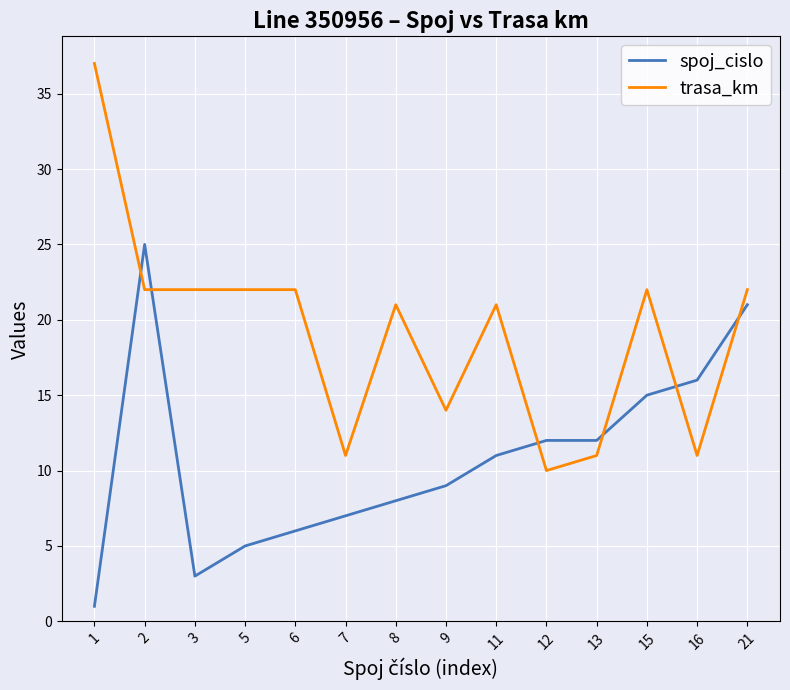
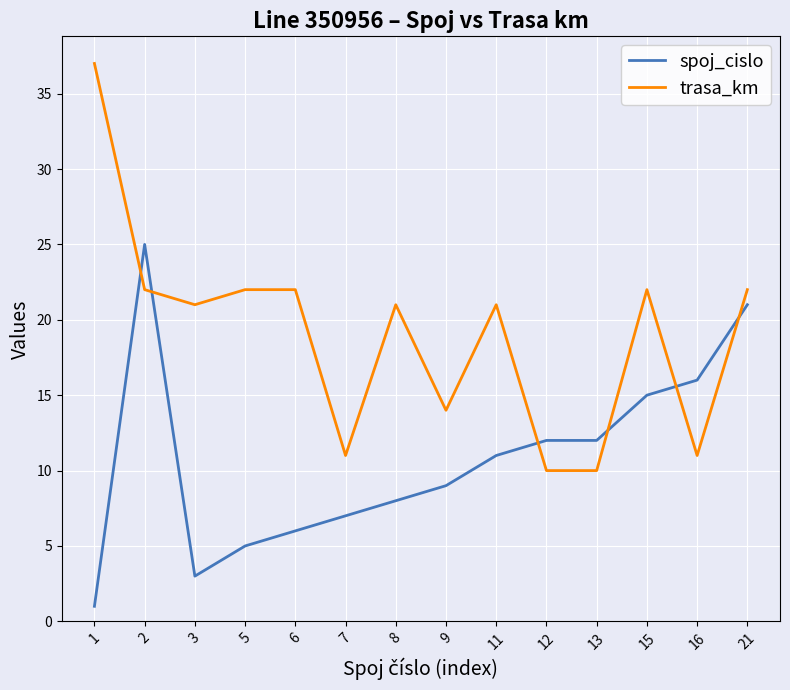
  {
    "spoj_cislo": {
      "1": 1,
      "2": 25,
      "3": 3,
      "5": 5,
      "6": 6,
      "7": 7,
      "8": 8,
      "9": 9,
      "11": 11,
      "12": 12,
      "13": 12,
      "15": 15,
      "16": 16,
      "21": 21
    },
    "trasa_km": {
      "1": 37,
      "2": 22,
-     "3": 22,
+     "3": 21,
      "5": 22,
      "6": 22,
      "7": 11,
      "8": 21,
      "9": 14,
      "11": 21,
      "12": 10,
-     "13": 11,
+     "13": 10,
      "15": 22,
      "16": 11,
      "21": 22
    }
  }
